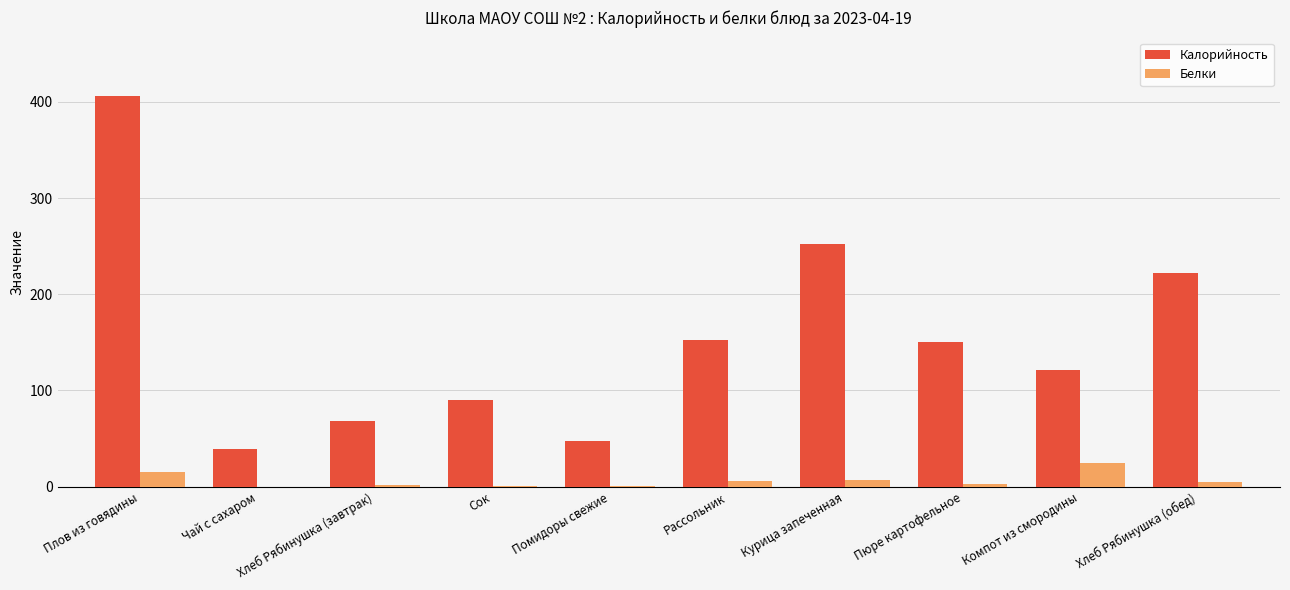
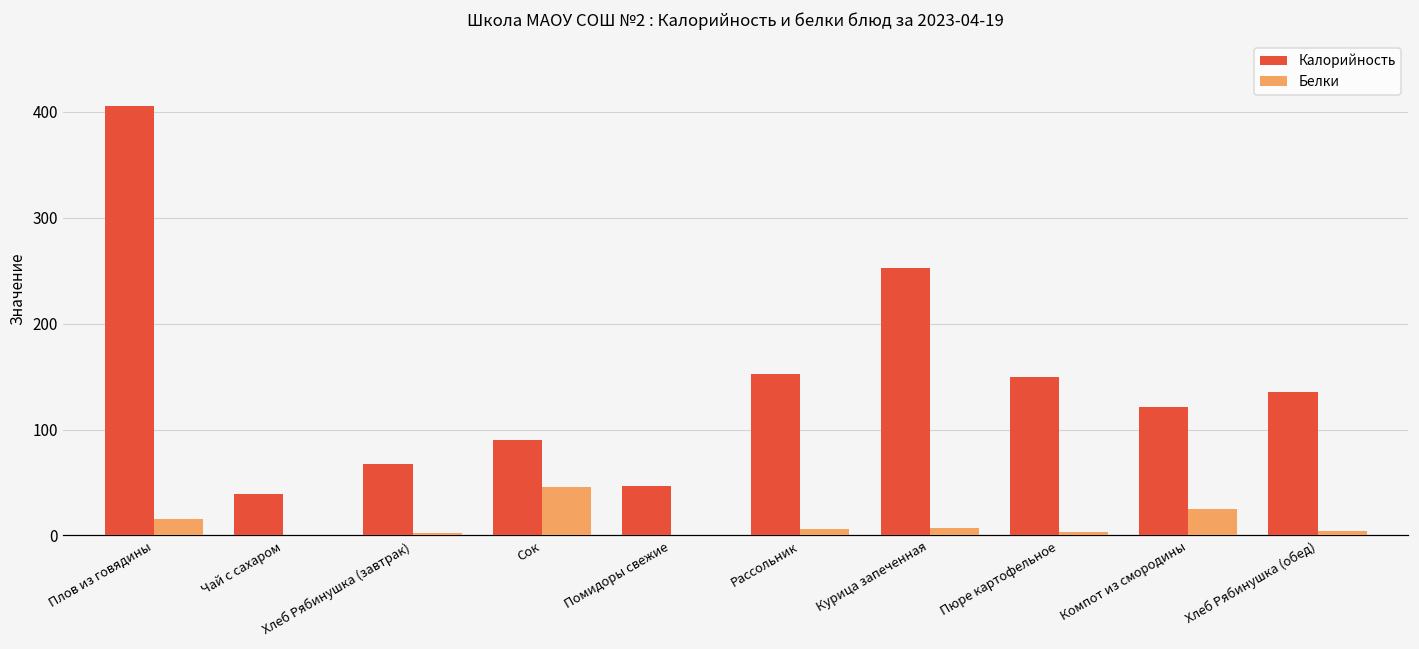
  {
    "Калорийность": {
      "Плов из говядины": 410,
      "Чай с сахаром": 40,
      "Хлеб Рябинушка (завтрак)": 70,
      "Сок": 90,
      "Помидоры свежие": 50,
      "Рассольник": 150,
      "Курица запеченная": 250,
      "Пюре картофельное": 150,
      "Компот из смородины": 120,
-     "Хлеб Рябинушка (обед)": 220
+     "Хлеб Рябинушка (обед)": 140
    },
    "Белки": {
      "Плов из говядины": 20,
-     "Сок": 0,
+     "Сок": 50,
      "Рассольник": 10,
      "Курица запеченная": 10,
      "Пюре картофельное": 0,
      "Компот из смородины": 20,
      "Хлеб Рябинушка (обед)": 0
    }
  }
